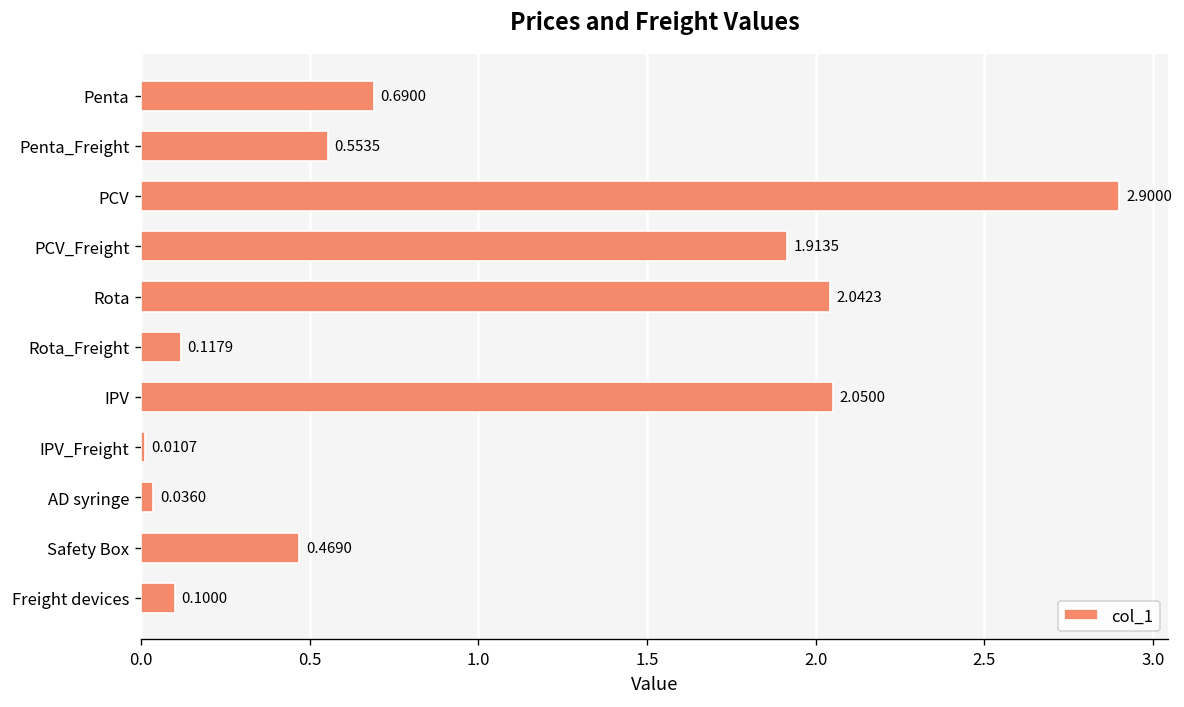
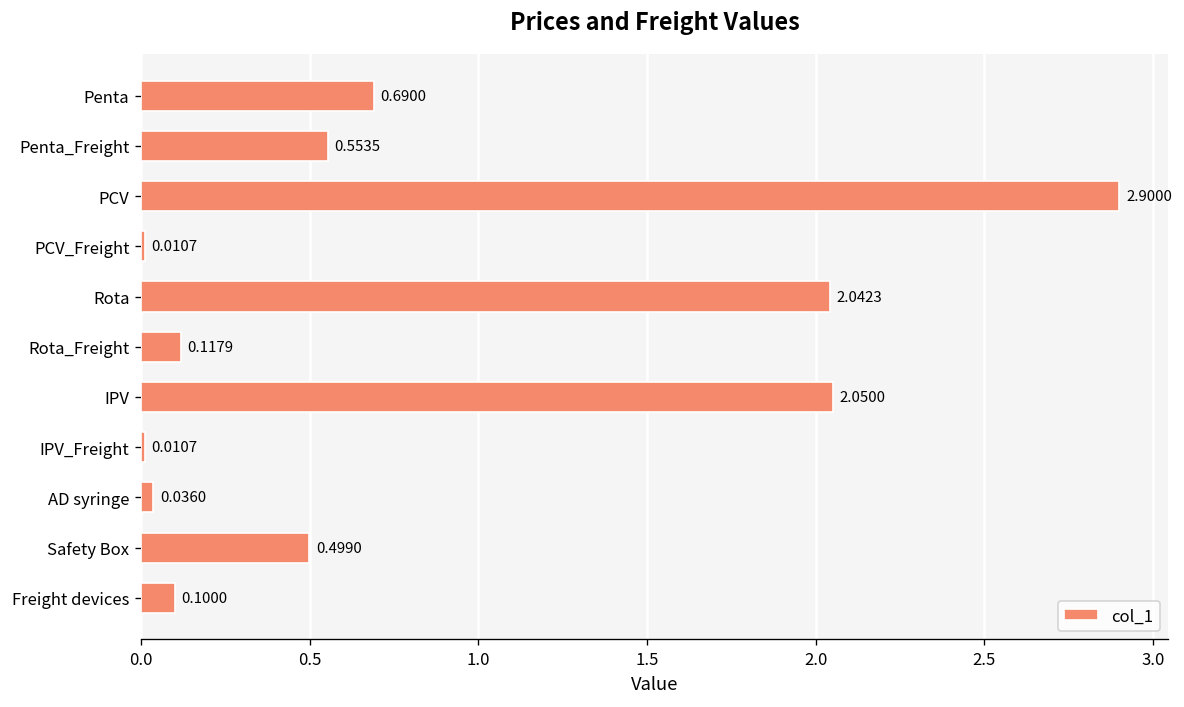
  {
    "Penta": 0.6900,
    "Penta_Freight": 0.5535,
    "PCV": 2.9000,
-   "PCV_Freight": 1.9135,
+   "PCV_Freight": 0.0107,
    "Rota": 2.0423,
    "Rota_Freight": 0.1179,
    "IPV": 2.0500,
    "IPV_Freight": 0.0107,
    "AD syringe": 0.0360,
-   "Safety Box": 0.4690,
+   "Safety Box": 0.4990,
    "Freight devices": 0.1000
  }
